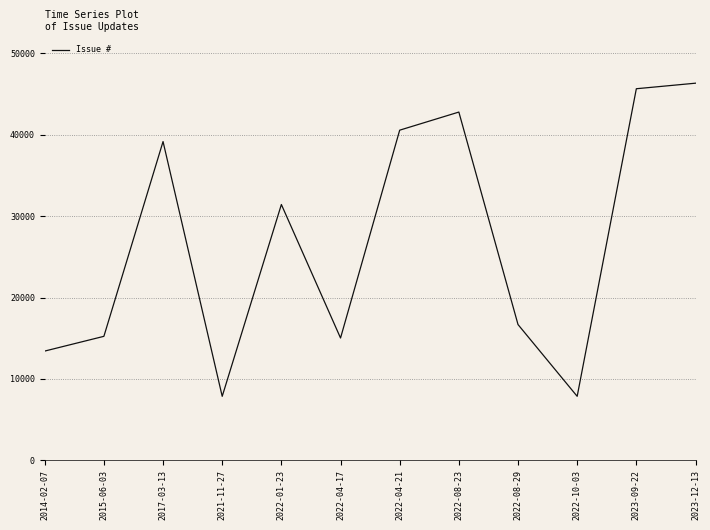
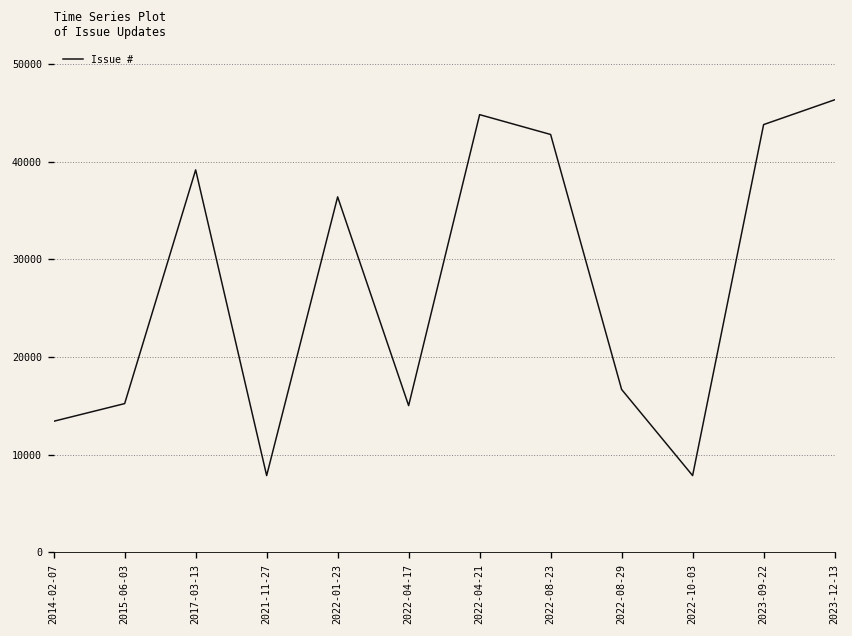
  {
    "2014-02-07": 13000,
    "2015-06-03": 15000,
    "2017-03-13": 39000,
    "2021-11-27": 8000,
-   "2022-01-23": 31000,
+   "2022-01-23": 36000,
    "2022-04-17": 15000,
-   "2022-04-21": 41000,
+   "2022-04-21": 45000,
    "2022-08-23": 43000,
    "2022-08-29": 17000,
    "2022-10-03": 8000,
-   "2023-09-22": 46000,
+   "2023-09-22": 44000,
    "2023-12-13": 46000
  }
